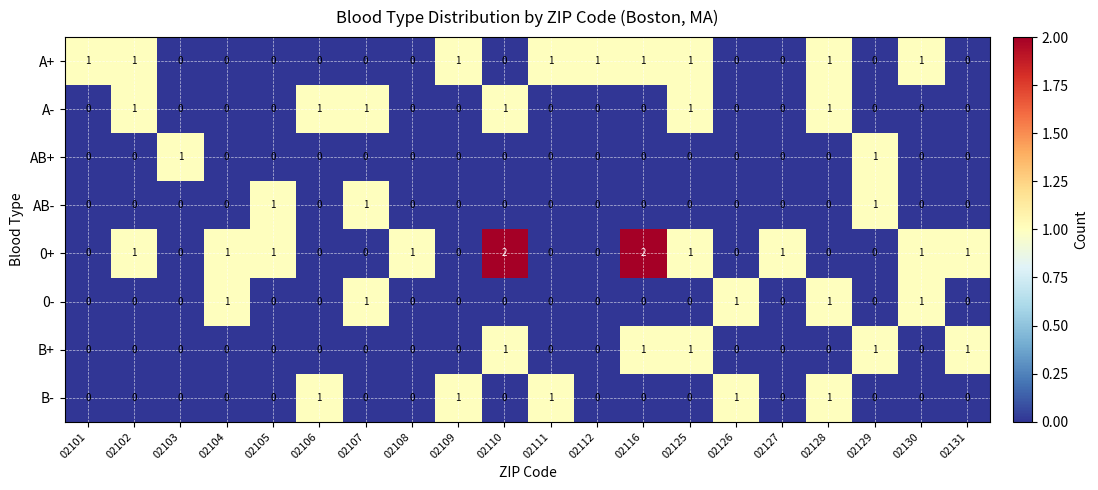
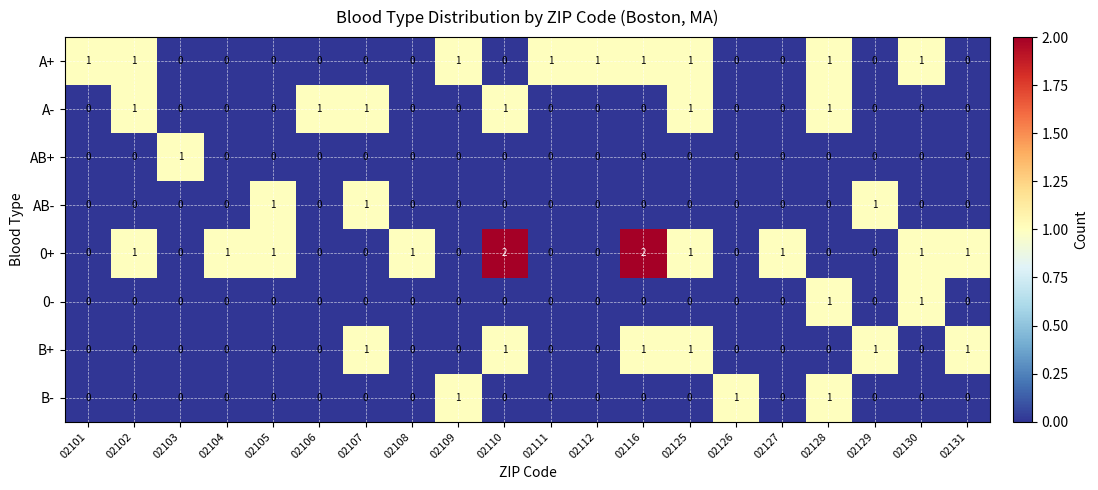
  {
    "A+": {
      "02101": 1,
      "02102": 1,
      "02103": 0,
      "02104": 0,
      "02105": 0,
      "02106": 0,
      "02107": 0,
      "02108": 0,
      "02109": 1,
      "02110": 0,
      "02111": 1,
      "02112": 1,
      "02116": 1,
      "02125": 1,
      "02126": 0,
      "02127": 0,
      "02128": 1,
      "02129": 0,
      "02130": 1,
      "02131": 0
    },
    "A-": {
      "02101": 0,
      "02102": 1,
      "02103": 0,
      "02104": 0,
      "02105": 0,
      "02106": 1,
      "02107": 1,
      "02108": 0,
      "02109": 0,
      "02110": 1,
      "02111": 0,
      "02112": 0,
      "02116": 0,
      "02125": 1,
      "02126": 0,
      "02127": 0,
      "02128": 1,
      "02129": 0,
      "02130": 0,
      "02131": 0
    },
    "AB+": {
      "02101": 0,
      "02102": 0,
      "02103": 1,
      "02104": 0,
      "02105": 0,
      "02106": 0,
      "02107": 0,
      "02108": 0,
      "02109": 0,
      "02110": 0,
      "02111": 0,
      "02112": 0,
      "02116": 0,
      "02125": 0,
      "02126": 0,
      "02127": 0,
      "02128": 0,
-     "02129": 1,
+     "02129": 0,
      "02130": 0,
      "02131": 0
    },
    "AB-": {
      "02101": 0,
      "02102": 0,
      "02103": 0,
      "02104": 0,
      "02105": 1,
      "02106": 0,
      "02107": 1,
      "02108": 0,
      "02109": 0,
      "02110": 0,
      "02111": 0,
      "02112": 0,
      "02116": 0,
      "02125": 0,
      "02126": 0,
      "02127": 0,
      "02128": 0,
      "02129": 1,
      "02130": 0,
      "02131": 0
    },
    "0+": {
      "02101": 0,
      "02102": 1,
      "02103": 0,
      "02104": 1,
      "02105": 1,
      "02106": 0,
      "02107": 0,
      "02108": 1,
      "02109": 0,
      "02110": 2,
      "02111": 0,
      "02112": 0,
      "02116": 2,
      "02125": 1,
      "02126": 0,
      "02127": 1,
      "02128": 0,
      "02129": 0,
      "02130": 1,
      "02131": 1
    },
    "0-": {
      "02101": 0,
      "02102": 0,
      "02103": 0,
-     "02104": 1,
+     "02104": 0,
      "02105": 0,
      "02106": 0,
-     "02107": 1,
+     "02107": 0,
      "02108": 0,
      "02109": 0,
      "02110": 0,
      "02111": 0,
      "02112": 0,
      "02116": 0,
      "02125": 0,
-     "02126": 1,
+     "02126": 0,
      "02127": 0,
      "02128": 1,
      "02129": 0,
      "02130": 1,
      "02131": 0
    },
    "B+": {
      "02101": 0,
      "02102": 0,
      "02103": 0,
      "02104": 0,
      "02105": 0,
      "02106": 0,
-     "02107": 0,
+     "02107": 1,
      "02108": 0,
      "02109": 0,
      "02110": 1,
      "02111": 0,
      "02112": 0,
      "02116": 1,
      "02125": 1,
      "02126": 0,
      "02127": 0,
      "02128": 0,
      "02129": 1,
      "02130": 0,
      "02131": 1
    },
    "B-": {
      "02101": 0,
      "02102": 0,
      "02103": 0,
      "02104": 0,
      "02105": 0,
-     "02106": 1,
+     "02106": 0,
      "02107": 0,
      "02108": 0,
      "02109": 1,
      "02110": 0,
-     "02111": 1,
+     "02111": 0,
      "02112": 0,
      "02116": 0,
      "02125": 0,
      "02126": 1,
      "02127": 0,
      "02128": 1,
      "02129": 0,
      "02130": 0,
      "02131": 0
    }
  }
